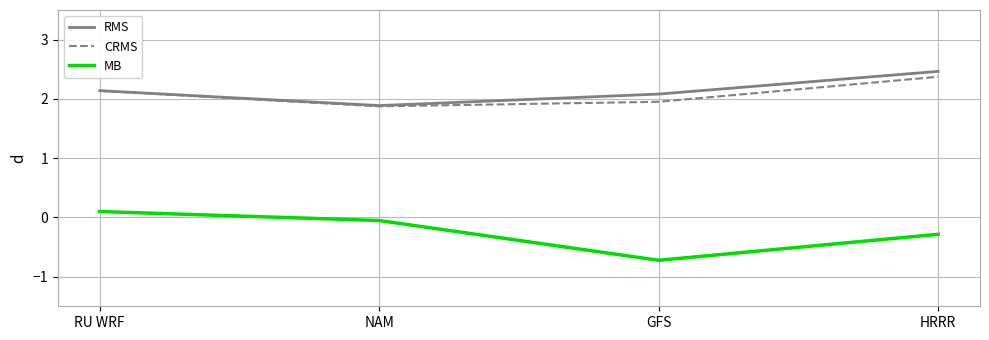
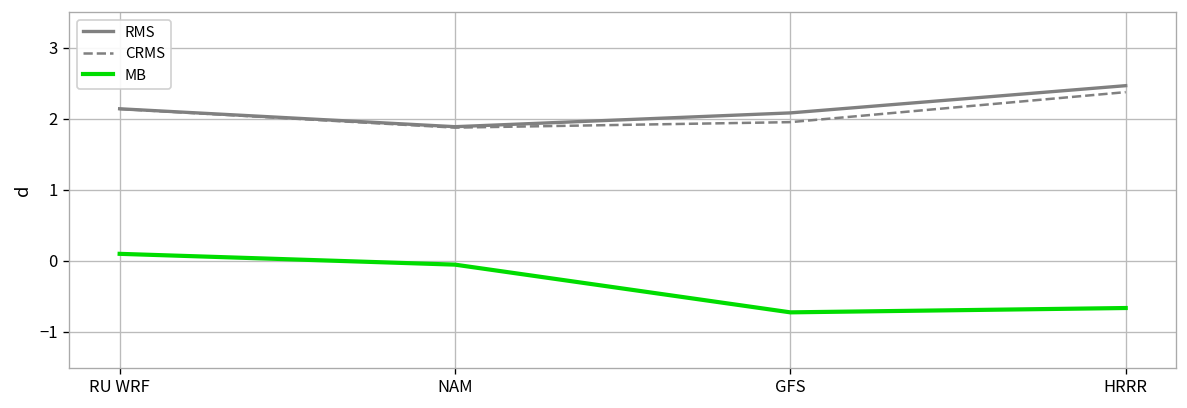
  {
    "MB": {
      "RU WRF": 0.1,
      "NAM": -0.1,
      "GFS": -0.7,
-     "HRRR": -0.3
+     "HRRR": -0.7
    }
  }
